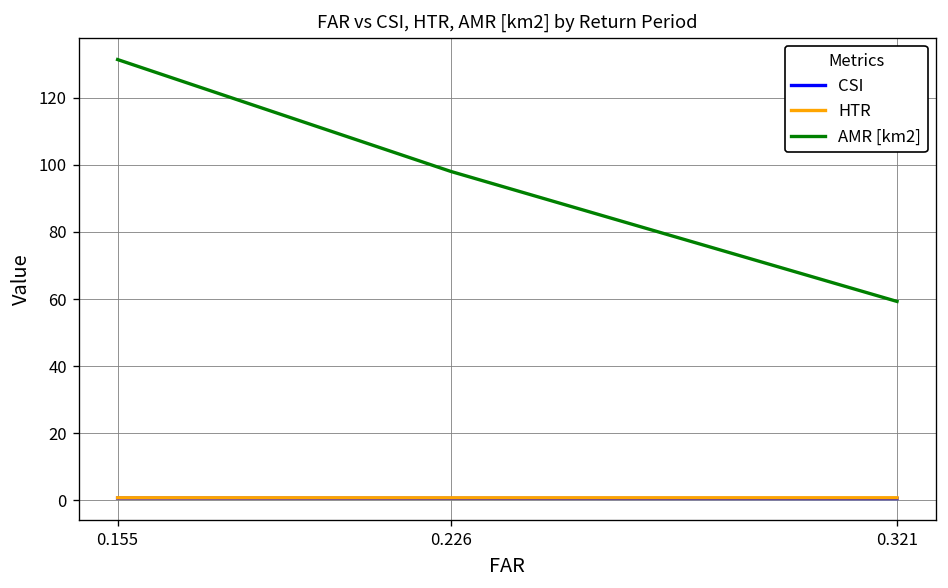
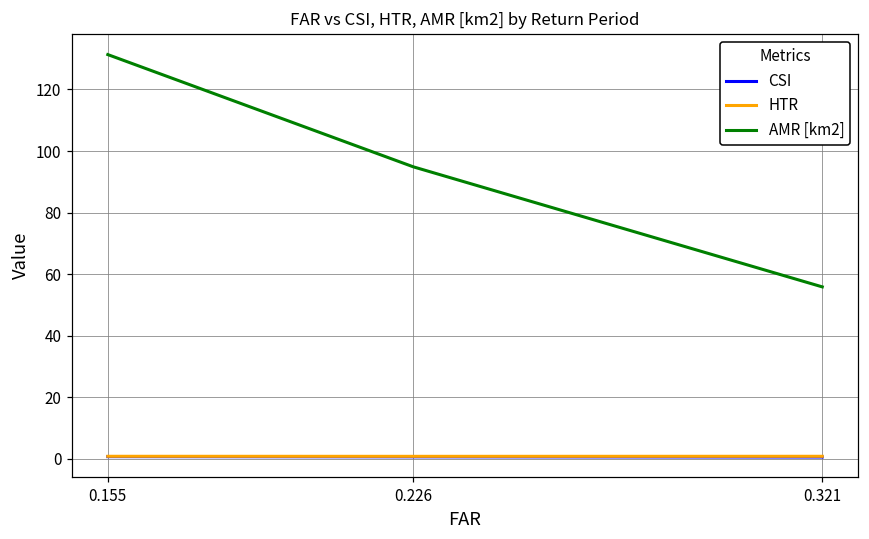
  {
    "HTR": {
      "0.155": 1,
      "0.226": 1,
      "0.321": 1
    },
    "AMR [km2]": {
      "0.155": 131,
-     "0.226": 98,
-     "0.321": 59
+     "0.226": 95,
+     "0.321": 56
    }
  }
